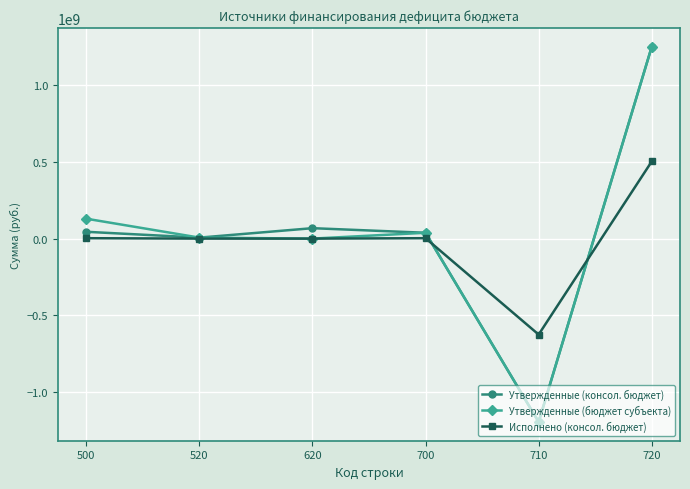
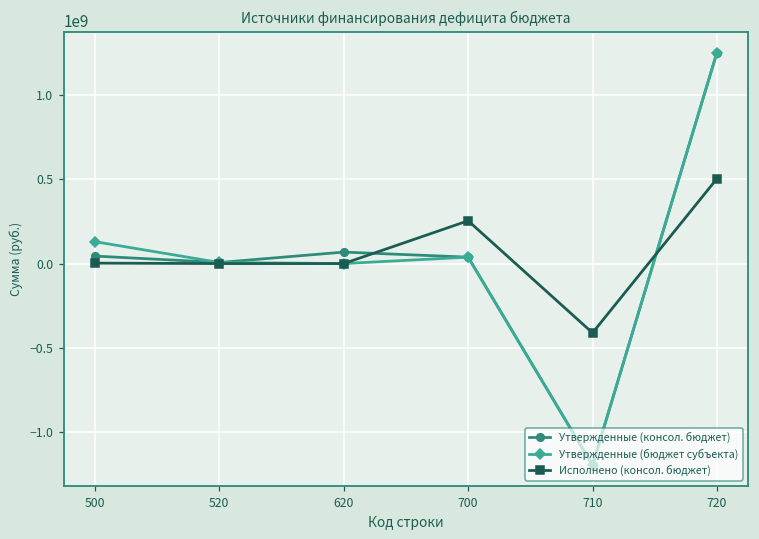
  {
    "Исполнено (консол. бюджет)": {
      "500": 0,
-     "700": 0,
-     "710": -630000000,
+     "700": 250000000,
+     "710": -410000000,
      "720": 500000000
    }
  }
